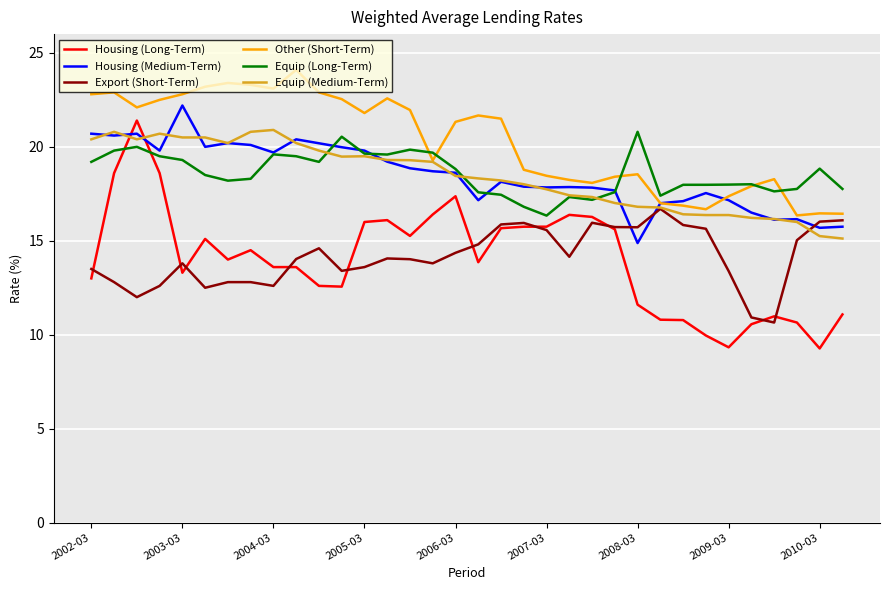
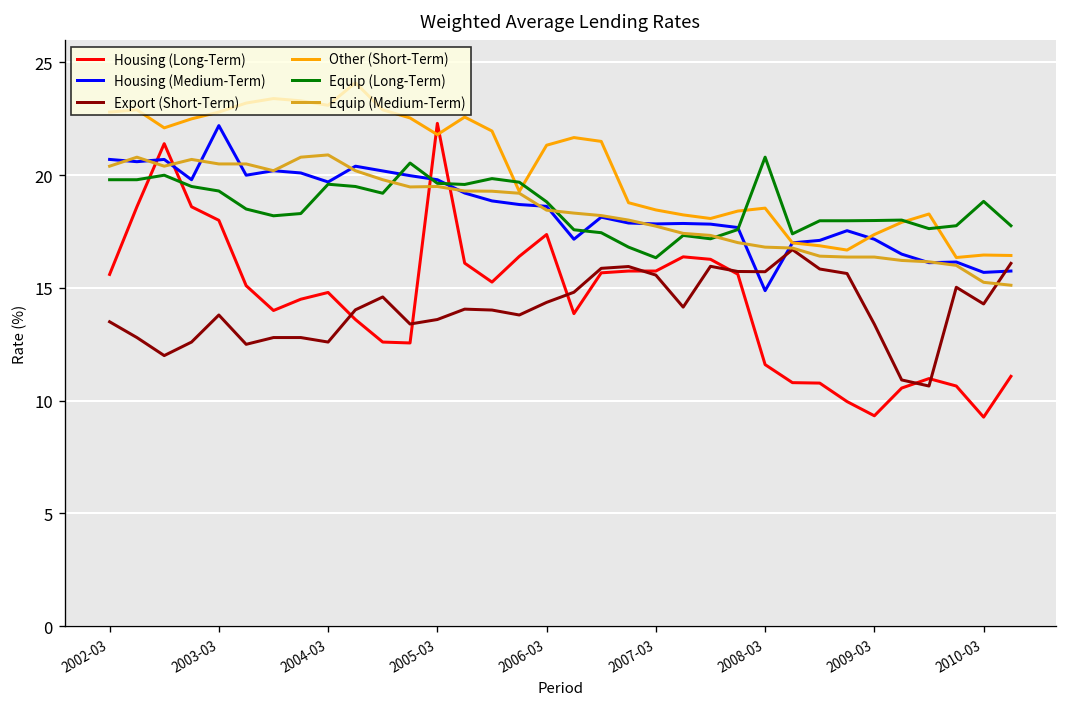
  {
    "Housing (Long-Term)": {
-     "2002-03": 13.0,
-     "2003-03": 13.3,
-     "2004-03": 13.6,
-     "2005-03": 16.0,
+     "2002-03": 15.6,
+     "2003-03": 18.0,
+     "2004-03": 14.8,
+     "2005-03": 22.3,
      "2006-03": 17.4,
      "2007-03": 15.8,
      "2008-03": 11.6,
      "2009-03": 9.3,
      "2010-03": 9.3
    },
    "Housing (Medium-Term)": {
      "2002-03": 20.7,
      "2003-03": 22.2,
      "2005-03": 19.8,
      "2006-03": 18.6,
      "2008-03": 14.9,
      "2009-03": 17.2,
      "2010-03": 15.7
    },
    "Export (Short-Term)": {
      "2002-03": 13.5,
      "2003-03": 13.8,
      "2004-03": 12.6,
      "2005-03": 13.6,
      "2006-03": 14.4,
      "2007-03": 15.6,
      "2008-03": 15.7,
      "2009-03": 13.4,
-     "2010-03": 16.0
+     "2010-03": 14.3
    },
    "Equip (Long-Term)": {
-     "2002-03": 19.2,
+     "2002-03": 19.8,
      "2003-03": 19.3,
      "2005-03": 19.6,
      "2006-03": 18.8,
      "2007-03": 16.3,
      "2008-03": 20.8,
      "2009-03": 18.0,
      "2010-03": 18.8
    }
  }
